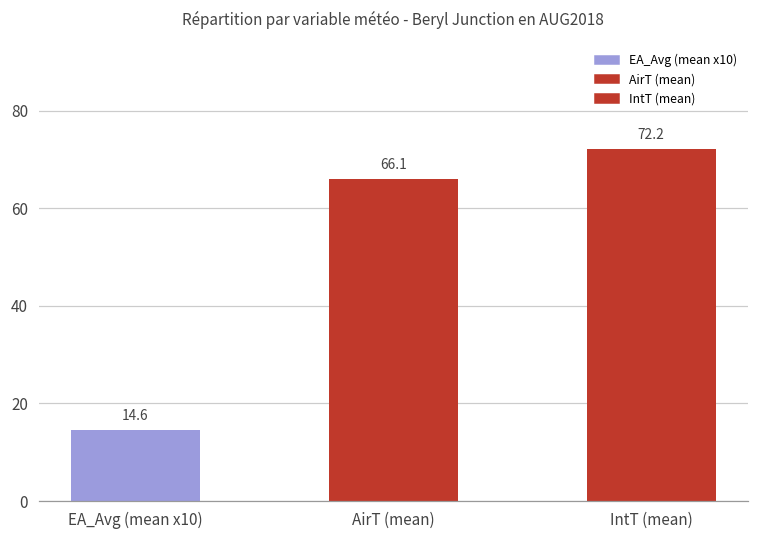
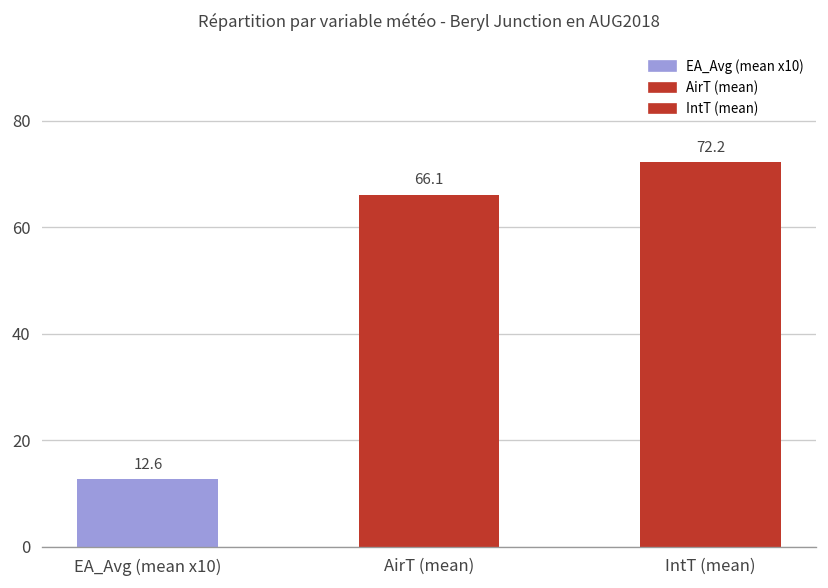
  {
-   "EA_Avg (mean x10)": 14.6,
+   "EA_Avg (mean x10)": 12.6,
    "AirT (mean)": 66.1,
    "IntT (mean)": 72.2
  }
